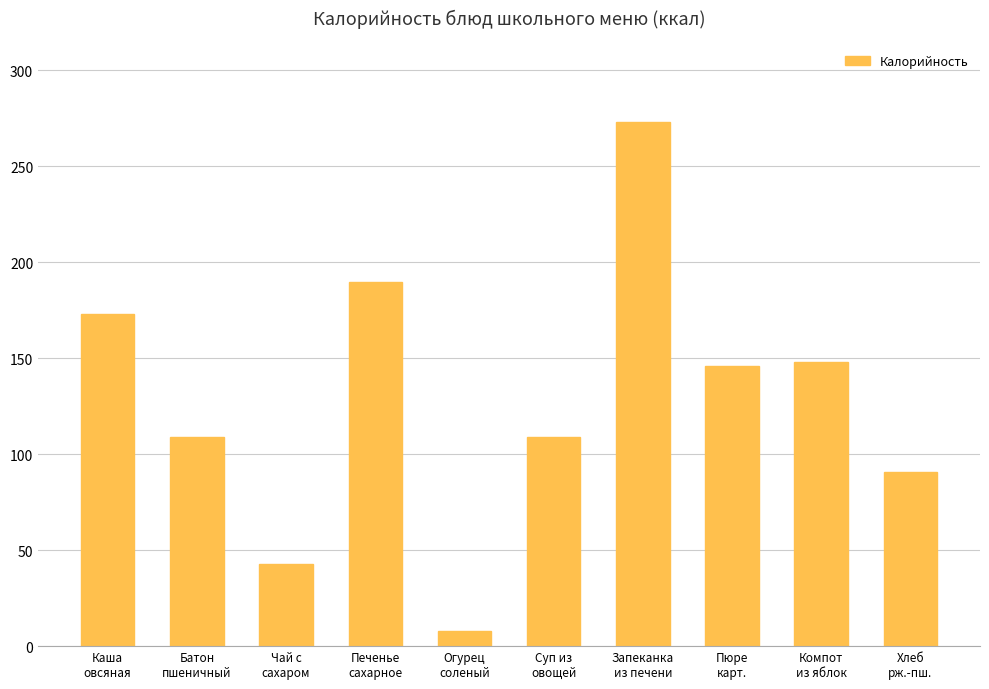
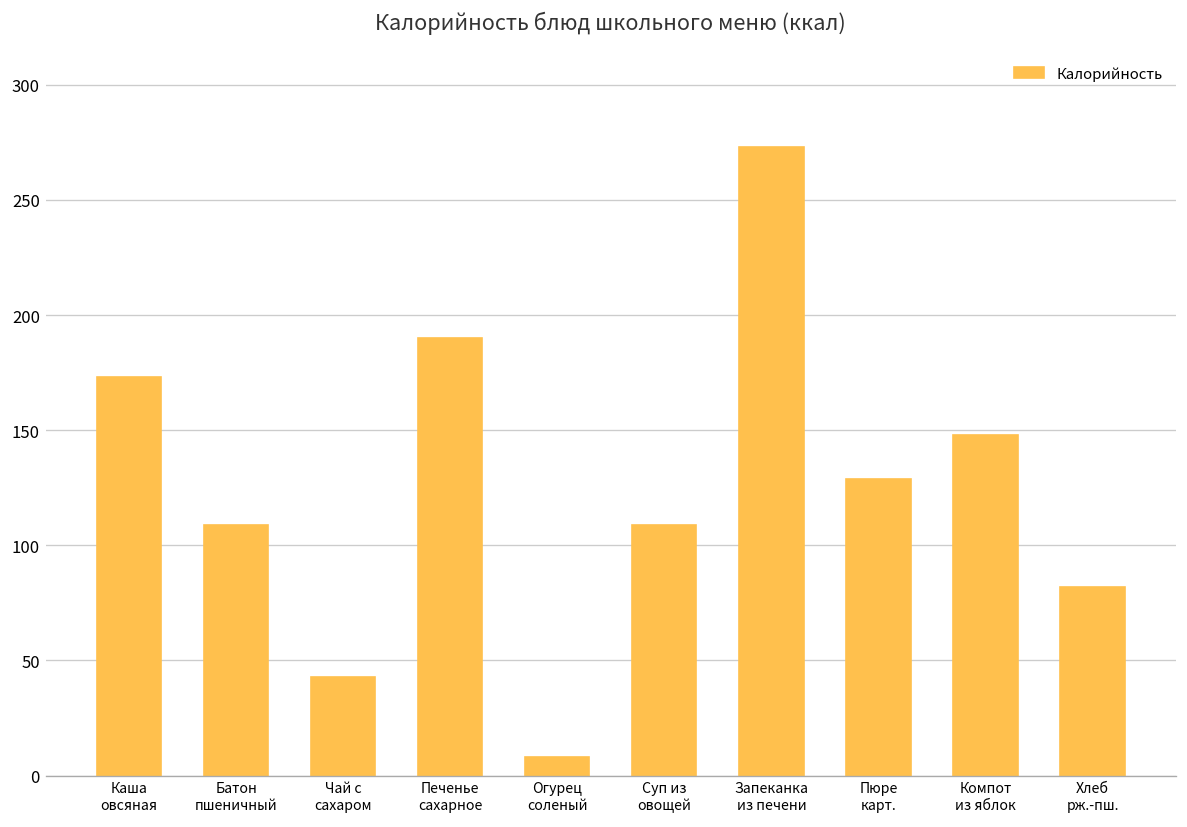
  {
    "Каша овсяная": 173,
    "Батон пшеничный": 109,
    "Чай с сахаром": 43,
    "Печенье сахарное": 190,
    "Огурец соленый": 8,
    "Суп из овощей": 109,
    "Запеканка из печени": 273,
-   "Пюре карт.": 146,
+   "Пюре карт.": 129,
    "Компот из яблок": 148,
-   "Хлеб рж.-пш.": 91
+   "Хлеб рж.-пш.": 82
  }
